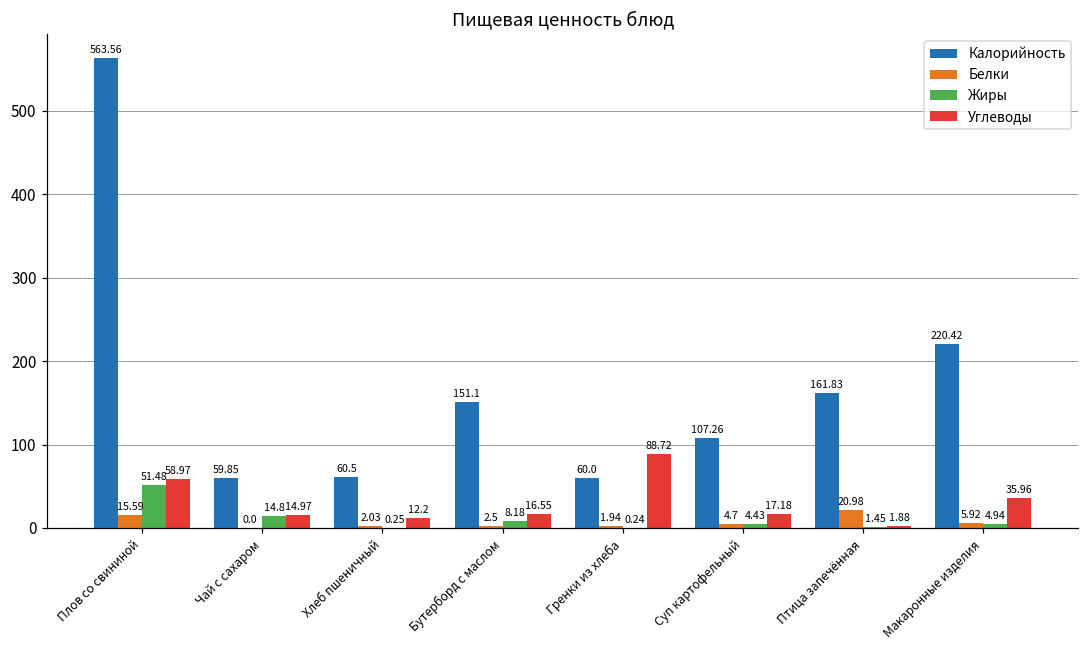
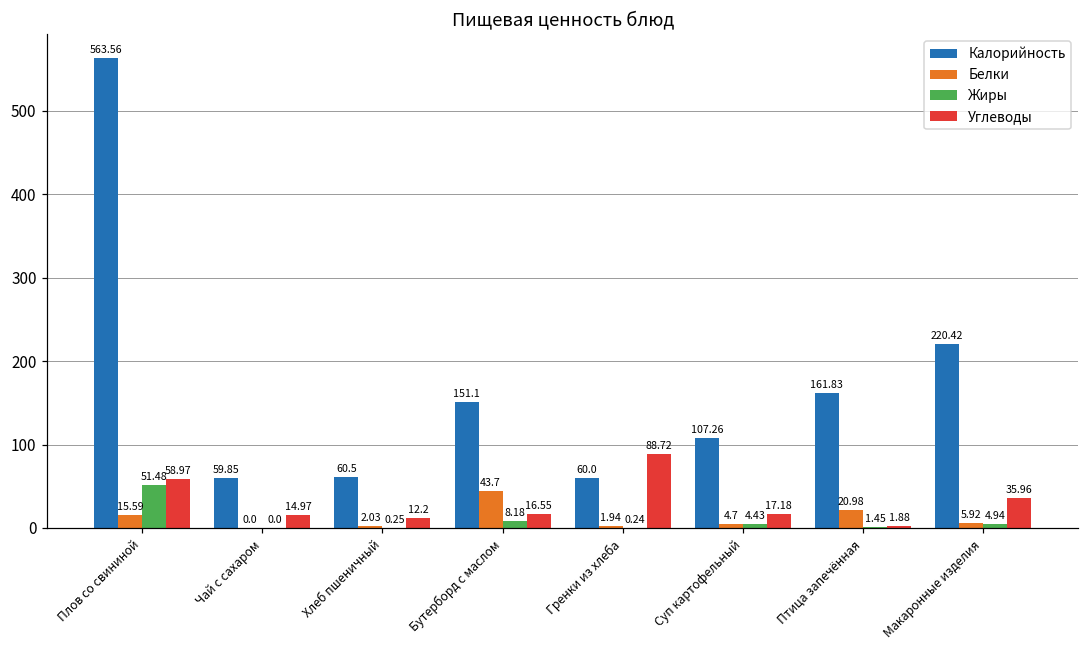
  {
    "Калорийность": {
      "Плов со свининой": 563.56,
      "Чай с сахаром": 59.85,
      "Хлеб пшеничный": 60.5,
      "Бутерборд с маслом": 151.1,
      "Гренки из хлеба": 60.0,
      "Суп картофельный": 107.26,
      "Птица запечённая": 161.83,
      "Макаронные изделия": 220.42
    },
    "Белки": {
      "Плов со свининой": 15.59,
      "Чай с сахаром": 0.0,
      "Хлеб пшеничный": 2.03,
-     "Бутерборд с маслом": 2.5,
+     "Бутерборд с маслом": 43.7,
      "Гренки из хлеба": 1.94,
      "Суп картофельный": 4.7,
      "Птица запечённая": 20.98,
      "Макаронные изделия": 5.92
    },
    "Жиры": {
      "Плов со свининой": 51.48,
-     "Чай с сахаром": 14.8,
+     "Чай с сахаром": 0.0,
      "Хлеб пшеничный": 0.25,
      "Бутерборд с маслом": 8.18,
      "Гренки из хлеба": 0.24,
      "Суп картофельный": 4.43,
      "Птица запечённая": 1.45,
      "Макаронные изделия": 4.94
    },
    "Углеводы": {
      "Плов со свининой": 58.97,
      "Чай с сахаром": 14.97,
      "Хлеб пшеничный": 12.2,
      "Бутерборд с маслом": 16.55,
      "Гренки из хлеба": 88.72,
      "Суп картофельный": 17.18,
      "Птица запечённая": 1.88,
      "Макаронные изделия": 35.96
    }
  }
